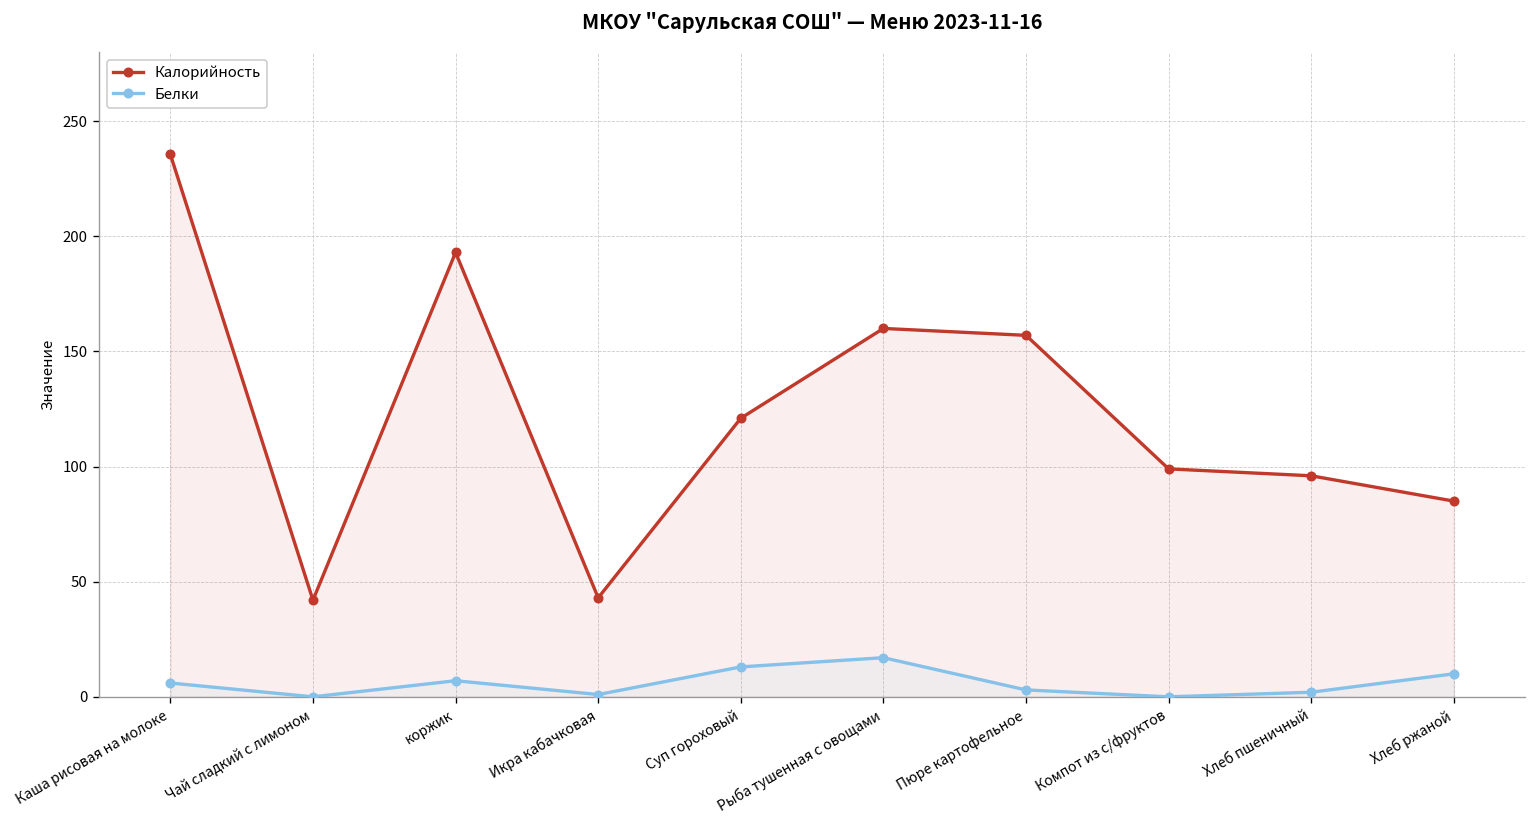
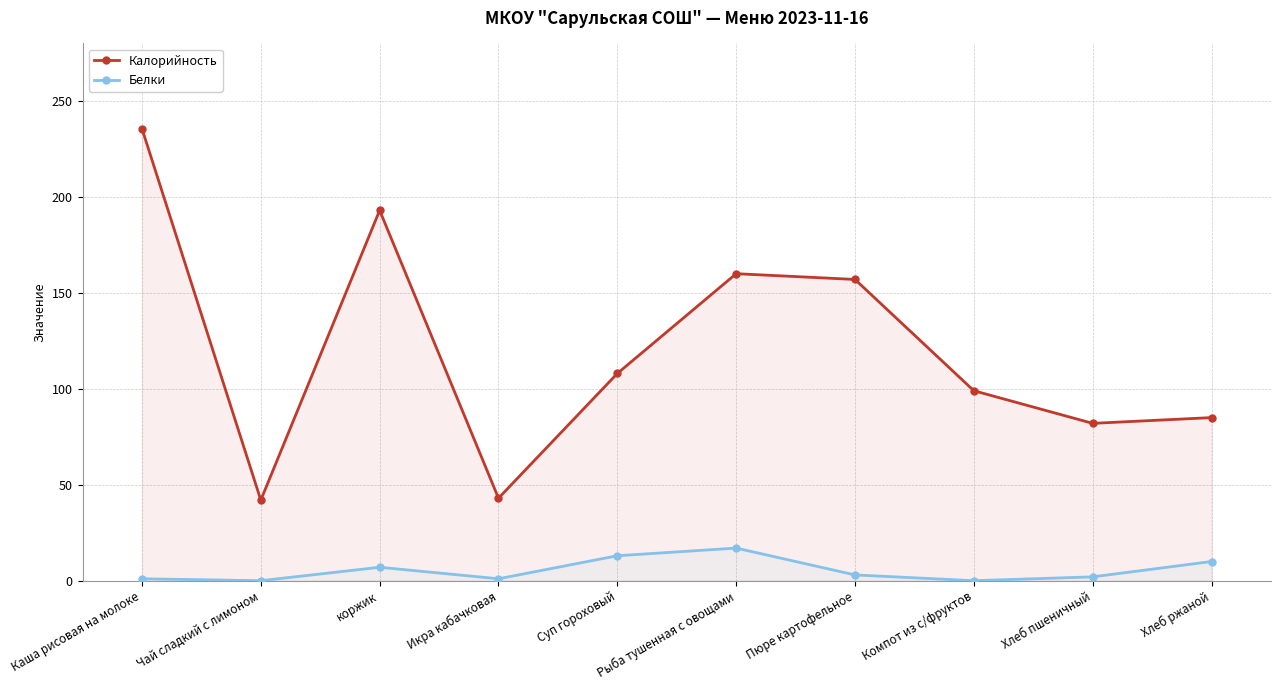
  {
    "Калорийность": {
      "Каша рисовая на молоке": 236,
      "Чай сладкий с лимоном": 42,
      "коржик": 193,
      "Икра кабачковая": 43,
-     "Суп гороховый": 121,
+     "Суп гороховый": 108,
      "Рыба тушенная с овощами": 160,
      "Пюре картофельное": 157,
      "Компот из с/фруктов": 99,
-     "Хлеб пшеничный": 96,
+     "Хлеб пшеничный": 82,
      "Хлеб ржаной": 85
    },
    "Белки": {
-     "Каша рисовая на молоке": 6,
+     "Каша рисовая на молоке": 1,
      "Чай сладкий с лимоном": 0,
      "коржик": 7,
      "Икра кабачковая": 1,
      "Суп гороховый": 13,
      "Рыба тушенная с овощами": 17,
      "Пюре картофельное": 3,
      "Компот из с/фруктов": 0,
      "Хлеб пшеничный": 2,
      "Хлеб ржаной": 10
    }
  }
